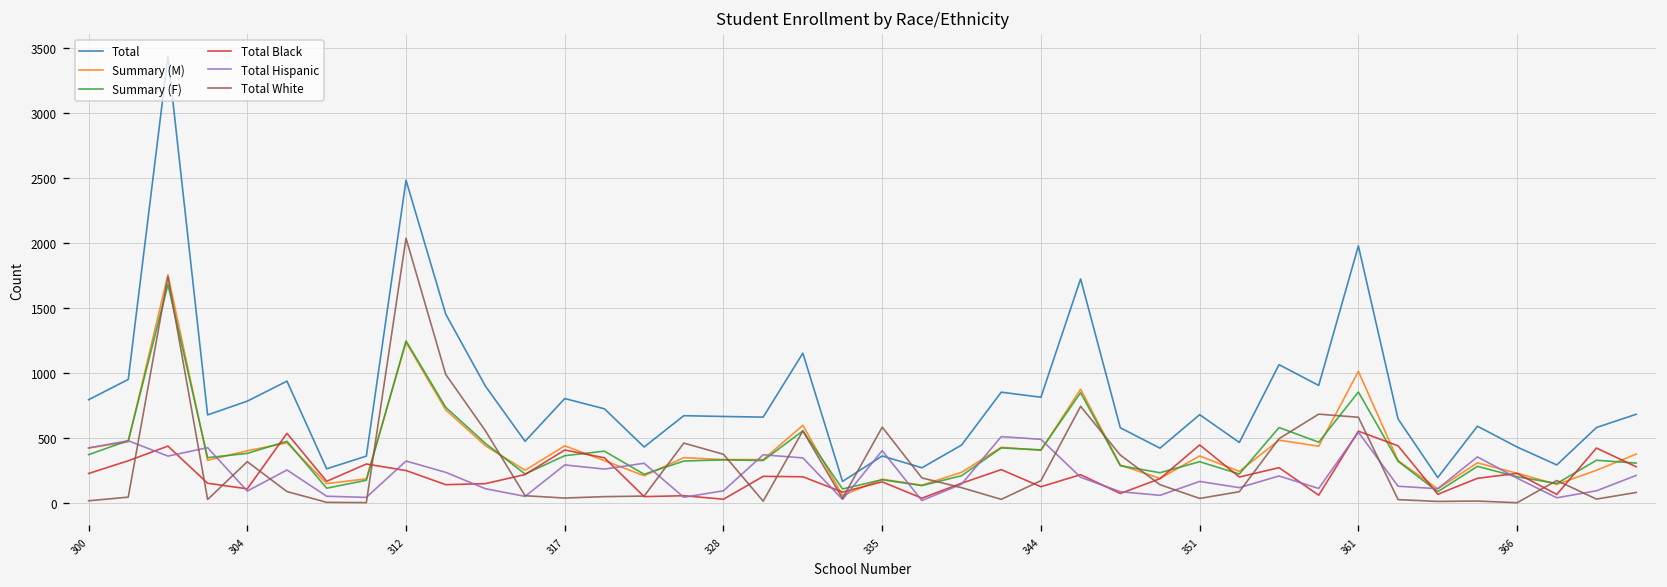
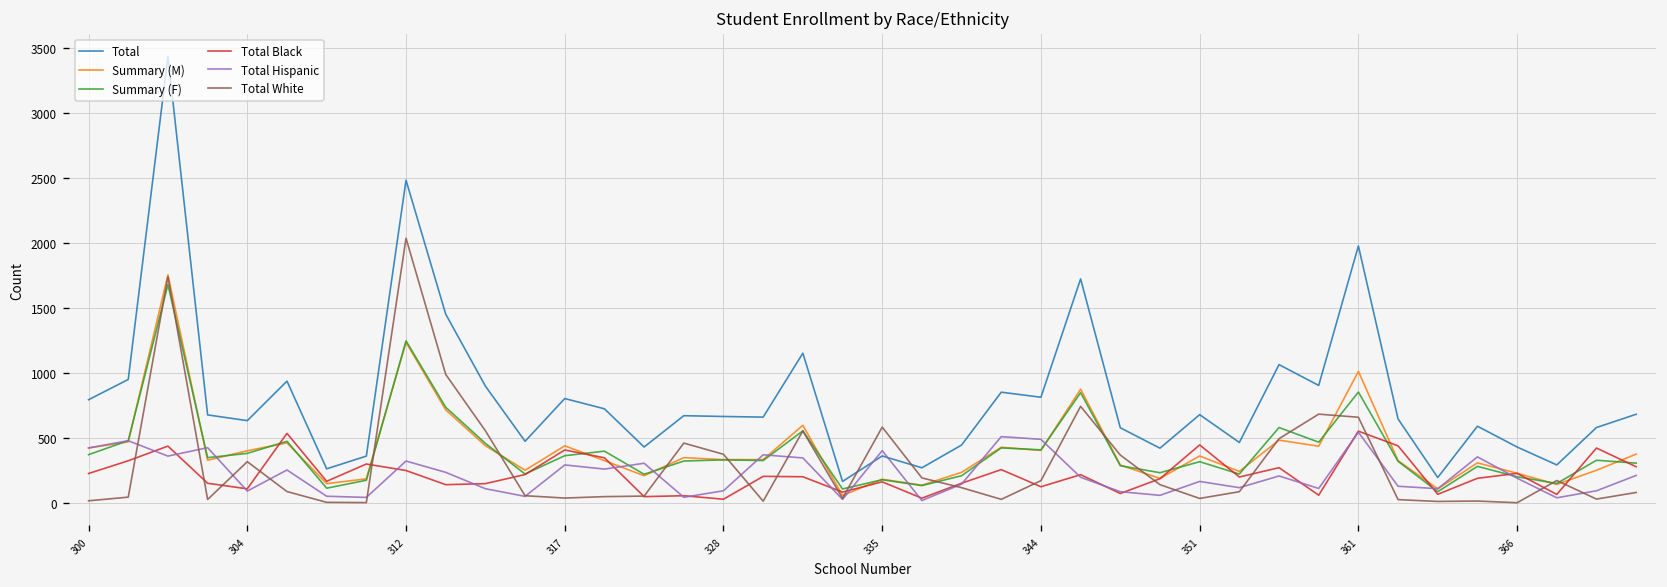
  {
    "Total": {
      "300": 800,
-     "304": 780,
+     "304": 630,
      "312": 2490,
      "317": 800,
      "328": 670,
      "335": 360,
      "344": 810,
      "351": 680,
      "361": 1980,
      "366": 430
    },
    "Summary (M)": {
      "317": 440,
      "351": 360,
      "361": 1010
    },
    "Summary (F)": {
      "300": 370,
      "317": 360,
      "351": 320,
      "361": 850
    },
    "Total Black": {
      "300": 230,
      "312": 250,
      "317": 410,
      "328": 30,
      "344": 130,
      "351": 450
    },
    "Total Hispanic": {
      "312": 320,
      "317": 290,
      "328": 90,
      "335": 400,
      "344": 490,
      "351": 170
    },
    "Total White": {
      "300": 20,
      "304": 320,
      "312": 2040,
      "317": 40,
      "328": 380,
      "335": 580,
      "344": 170,
      "351": 40,
      "361": 660,
      "366": 0
    }
  }
